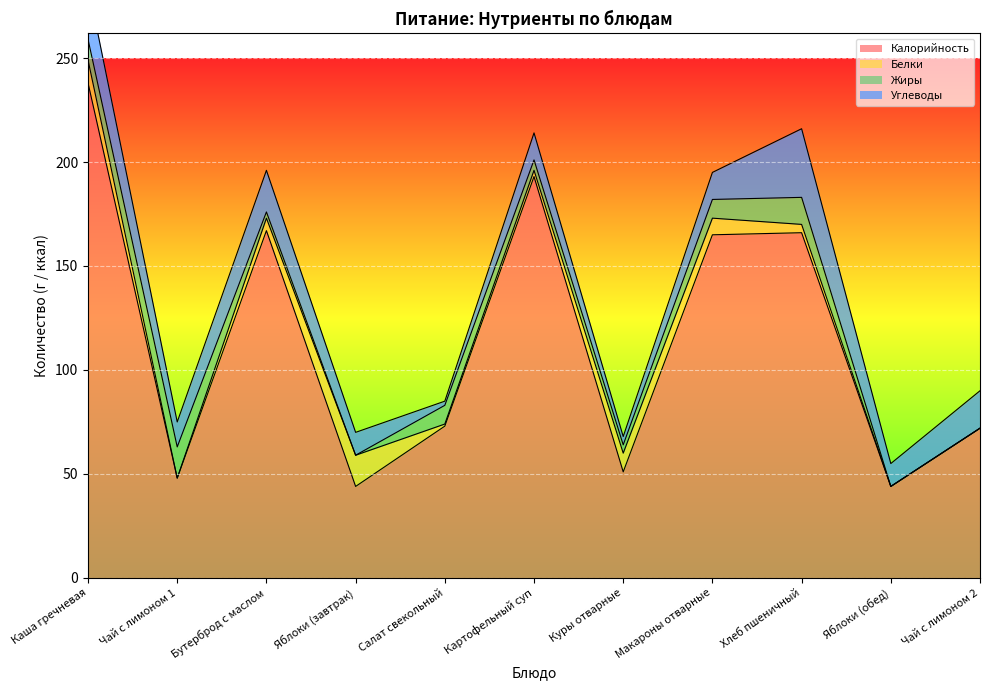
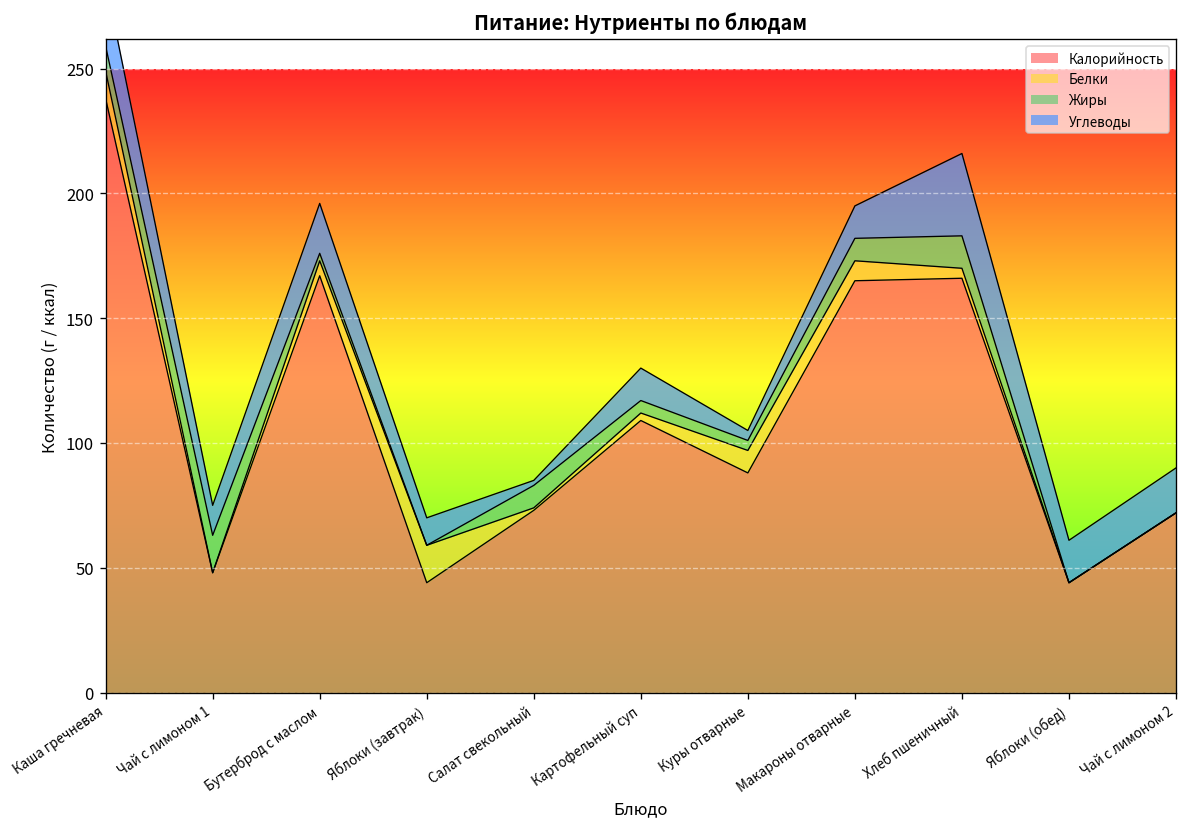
  {
    "Калорийность": {
      "Каша гречневая": 238,
      "Бутерброд с маслом": 167,
      "Яблоки (завтрак)": 44,
-     "Картофельный суп": 193,
-     "Куры отварные": 51,
+     "Картофельный суп": 109,
+     "Куры отварные": 88,
      "Макароны отварные": 165,
      "Хлеб пшеничный": 166
    },
    "Белки": {
      "Каша гречневая": 11,
      "Бутерброд с маслом": 6,
      "Картофельный суп": 3,
      "Куры отварные": 9,
      "Макароны отварные": 8,
      "Хлеб пшеничный": 4
    },
    "Жиры": {
      "Каша гречневая": 10,
      "Чай с лимоном 1": 15,
      "Бутерброд с маслом": 3,
      "Салат свекольный": 9,
      "Картофельный суп": 5,
      "Куры отварные": 4,
      "Макароны отварные": 9,
      "Хлеб пшеничный": 13
    },
    "Углеводы": {
      "Чай с лимоном 1": 12,
      "Бутерброд с маслом": 20,
      "Яблоки (завтрак)": 11,
      "Салат свекольный": 2,
      "Картофельный суп": 13,
      "Куры отварные": 4,
      "Макароны отварные": 13,
      "Хлеб пшеничный": 33,
-     "Яблоки (обед)": 11,
+     "Яблоки (обед)": 17,
      "Чай с лимоном 2": 18
    }
  }
